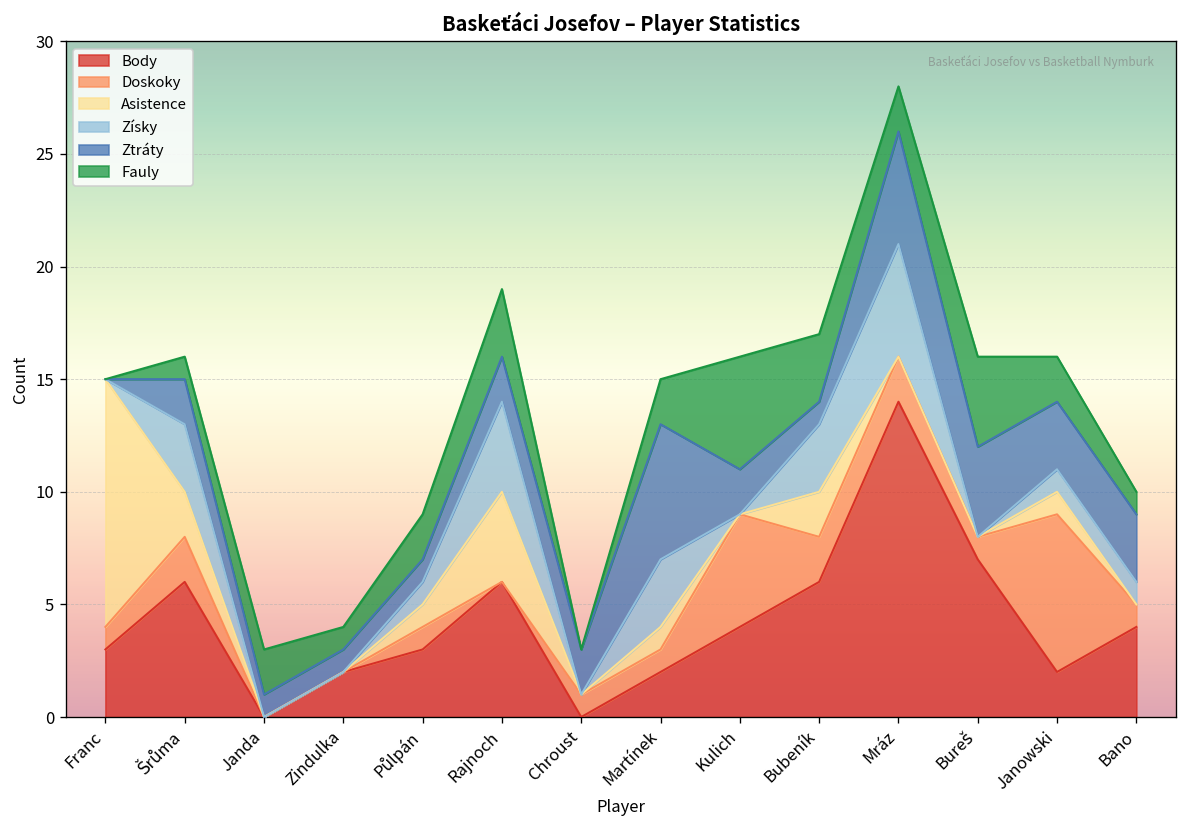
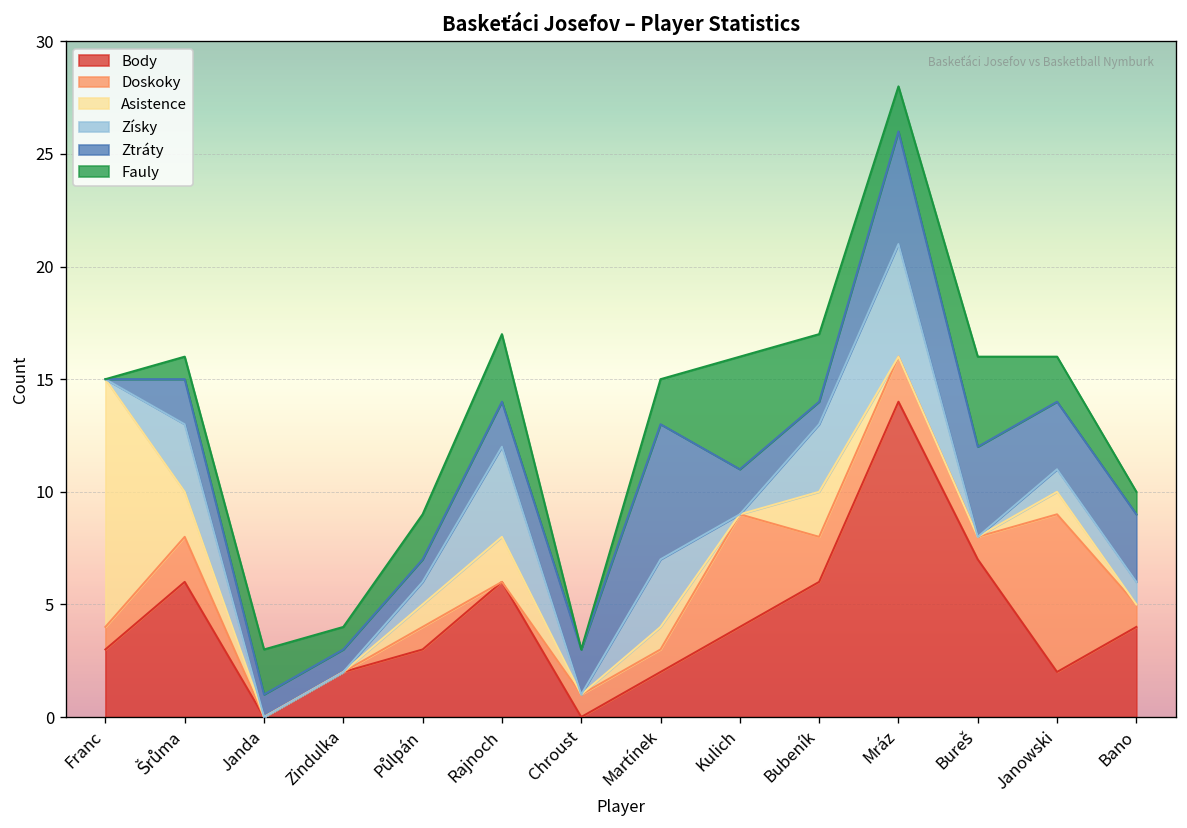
  {
    "Body": {
      "Franc": 3,
      "Šrůma": 6,
      "Půlpán": 3,
      "Chroust": 0,
      "Martínek": 2,
      "Kulich": 4,
      "Bubeník": 6,
      "Mráz": 14,
      "Bureš": 7,
      "Janowski": 2,
      "Bano": 4
    },
    "Doskoky": {
      "Franc": 1,
      "Šrůma": 2,
      "Půlpán": 1,
      "Martínek": 1,
      "Bubeník": 2,
      "Janowski": 7
    },
    "Asistence": {
      "Šrůma": 2,
      "Půlpán": 1,
-     "Rajnoch": 4,
+     "Rajnoch": 2,
      "Martínek": 1,
      "Bubeník": 2,
      "Janowski": 1
    },
    "Získy": {
      "Šrůma": 3,
      "Půlpán": 1,
      "Rajnoch": 4,
      "Martínek": 3,
      "Bubeník": 3,
      "Mráz": 5,
      "Janowski": 1,
      "Bano": 1
    },
    "Ztráty": {
      "Šrůma": 2,
      "Janda": 1,
      "Zindulka": 1,
      "Půlpán": 1,
      "Rajnoch": 2,
      "Martínek": 6,
      "Kulich": 2,
      "Bubeník": 1,
      "Mráz": 5,
      "Bureš": 4,
      "Janowski": 3,
      "Bano": 3
    },
    "Fauly": {
      "Šrůma": 1,
      "Janda": 2,
      "Zindulka": 1,
      "Půlpán": 2,
      "Rajnoch": 3,
      "Martínek": 2,
      "Kulich": 5,
      "Bubeník": 3,
      "Mráz": 2,
      "Bureš": 4,
      "Janowski": 2,
      "Bano": 1
    }
  }
